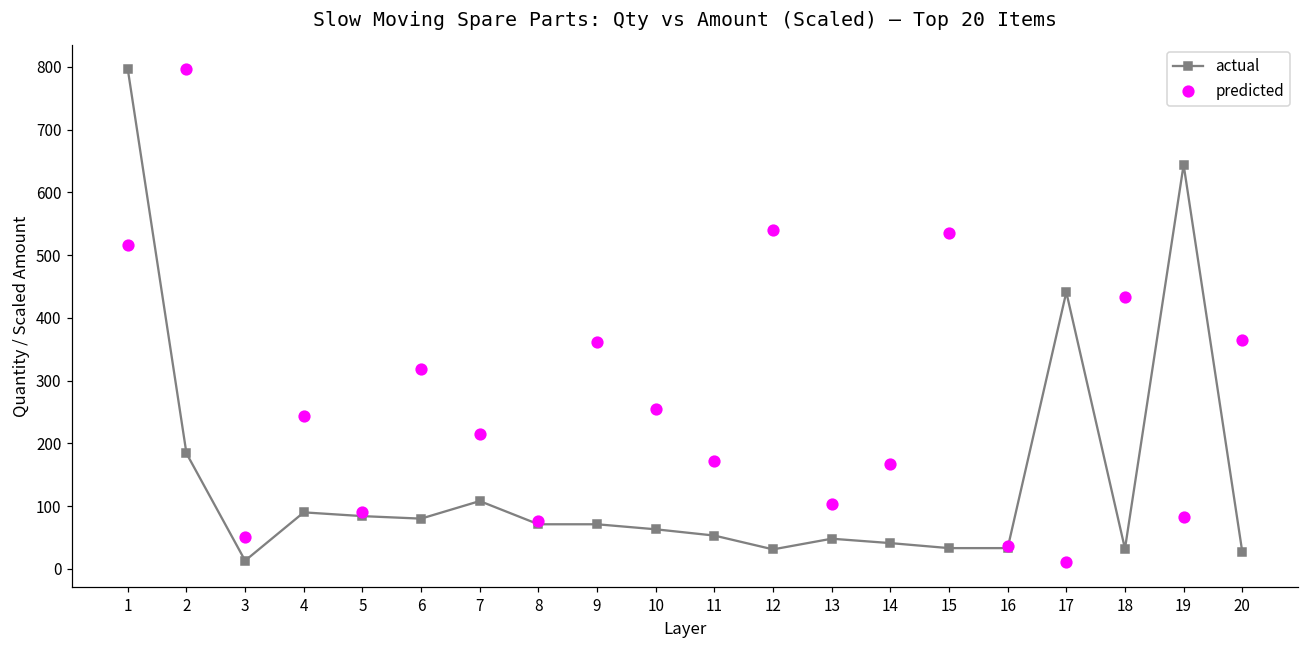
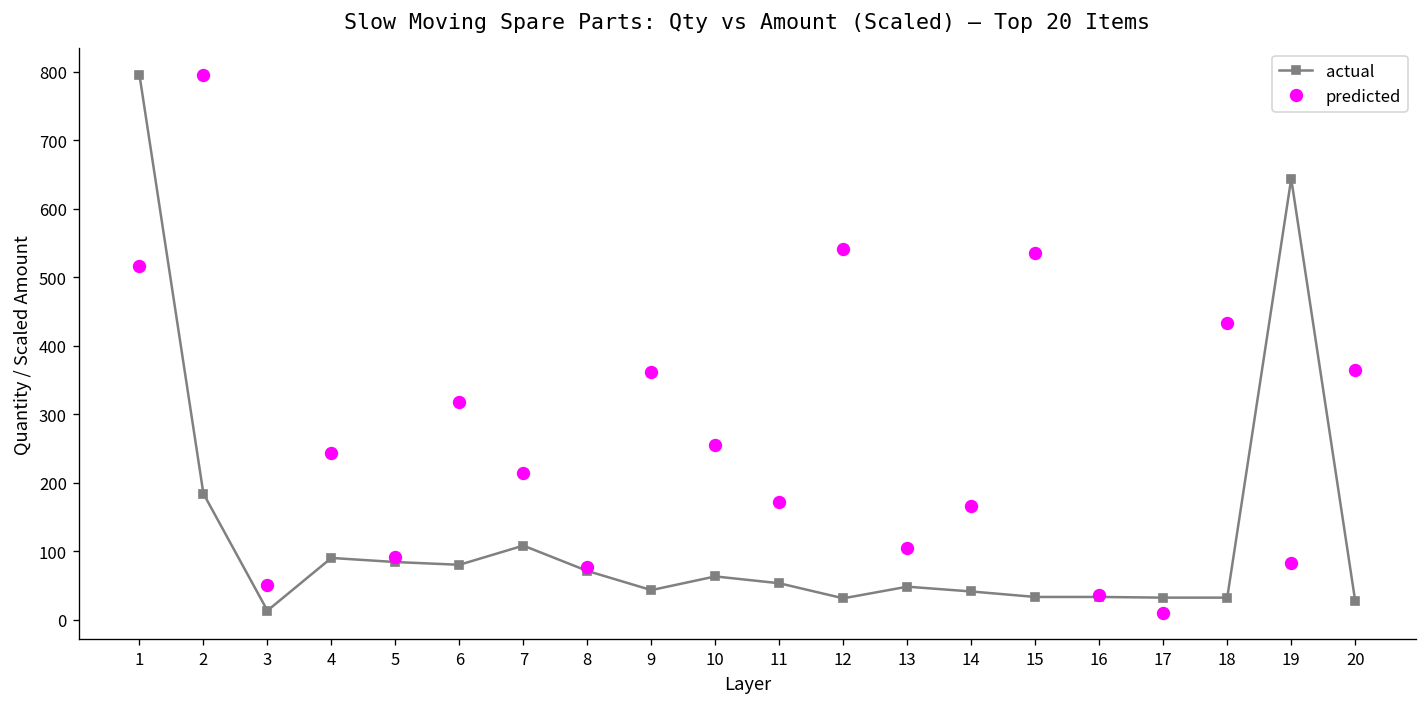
  {
    "actual": {
      "1": 800,
      "2": 180,
      "3": 10,
      "4": 90,
      "5": 80,
      "6": 80,
      "7": 110,
      "8": 70,
-     "9": 70,
+     "9": 40,
      "10": 60,
      "11": 50,
      "12": 30,
      "13": 50,
      "14": 40,
      "15": 30,
-     "17": 440,
+     "17": 30,
      "18": 30,
      "19": 640,
      "20": 30
    },
    "predicted": {
      "1": 520,
      "2": 800,
      "3": 50,
      "4": 240,
      "5": 90,
      "6": 320,
      "7": 210,
      "8": 80,
      "9": 360,
      "10": 260,
      "11": 170,
      "12": 540,
      "13": 100,
      "14": 170,
      "15": 540,
      "17": 10,
      "18": 430,
      "19": 80,
      "20": 360
    }
  }
